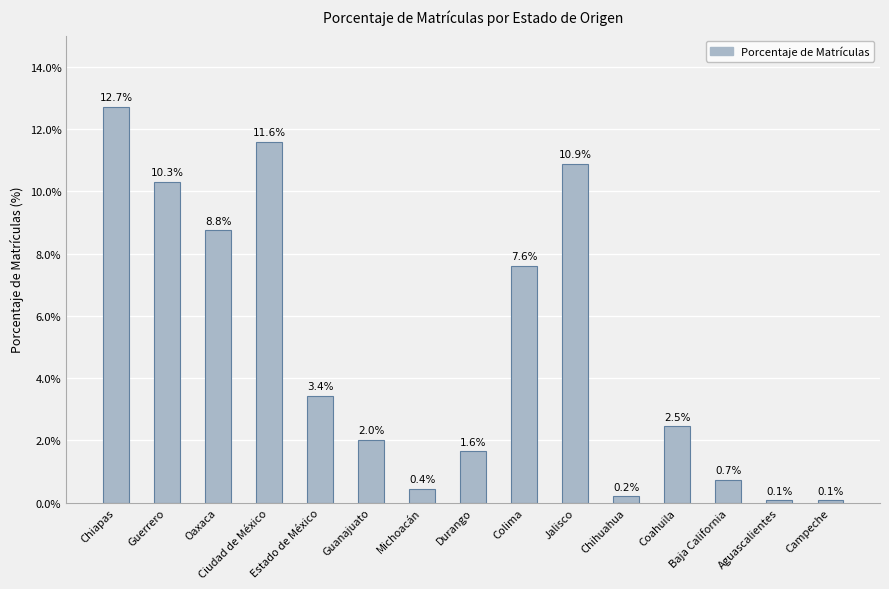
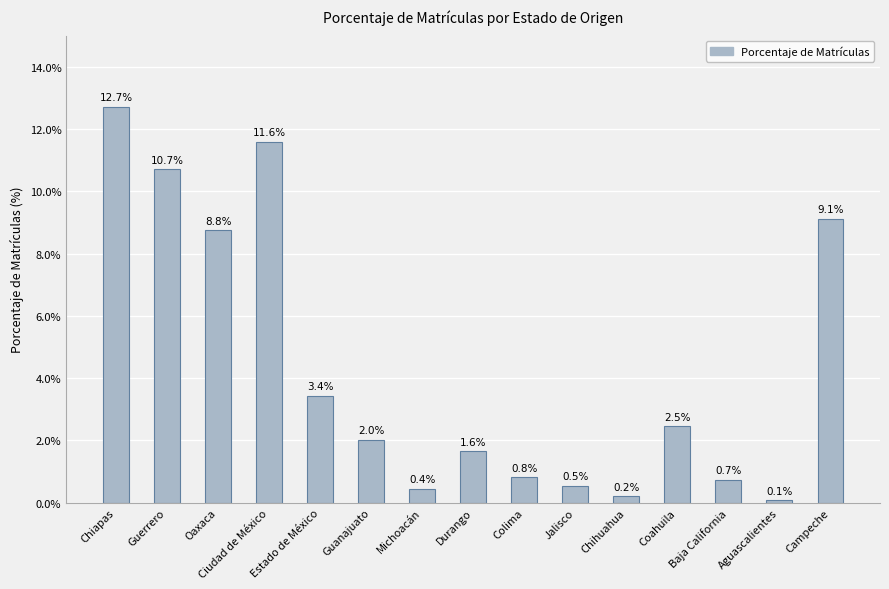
  {
    "Chiapas": "12.7%",
-   "Guerrero": "10.3%",
+   "Guerrero": "10.7%",
    "Oaxaca": "8.8%",
    "Ciudad de México": "11.6%",
    "Estado de México": "3.4%",
    "Guanajuato": "2.0%",
    "Michoacán": "0.4%",
    "Durango": "1.6%",
-   "Colima": "7.6%",
-   "Jalisco": "10.9%",
+   "Colima": "0.8%",
+   "Jalisco": "0.5%",
    "Chihuahua": "0.2%",
    "Coahuila": "2.5%",
    "Baja California": "0.7%",
    "Aguascalientes": "0.1%",
-   "Campeche": "0.1%"
+   "Campeche": "9.1%"
  }
